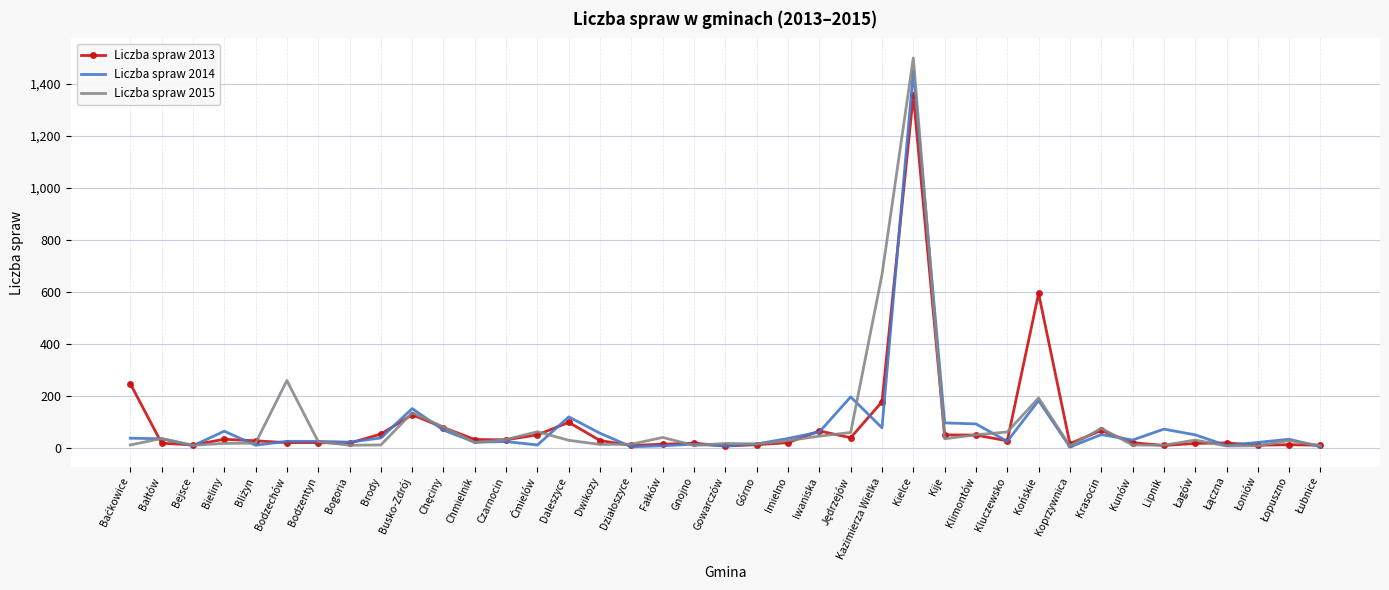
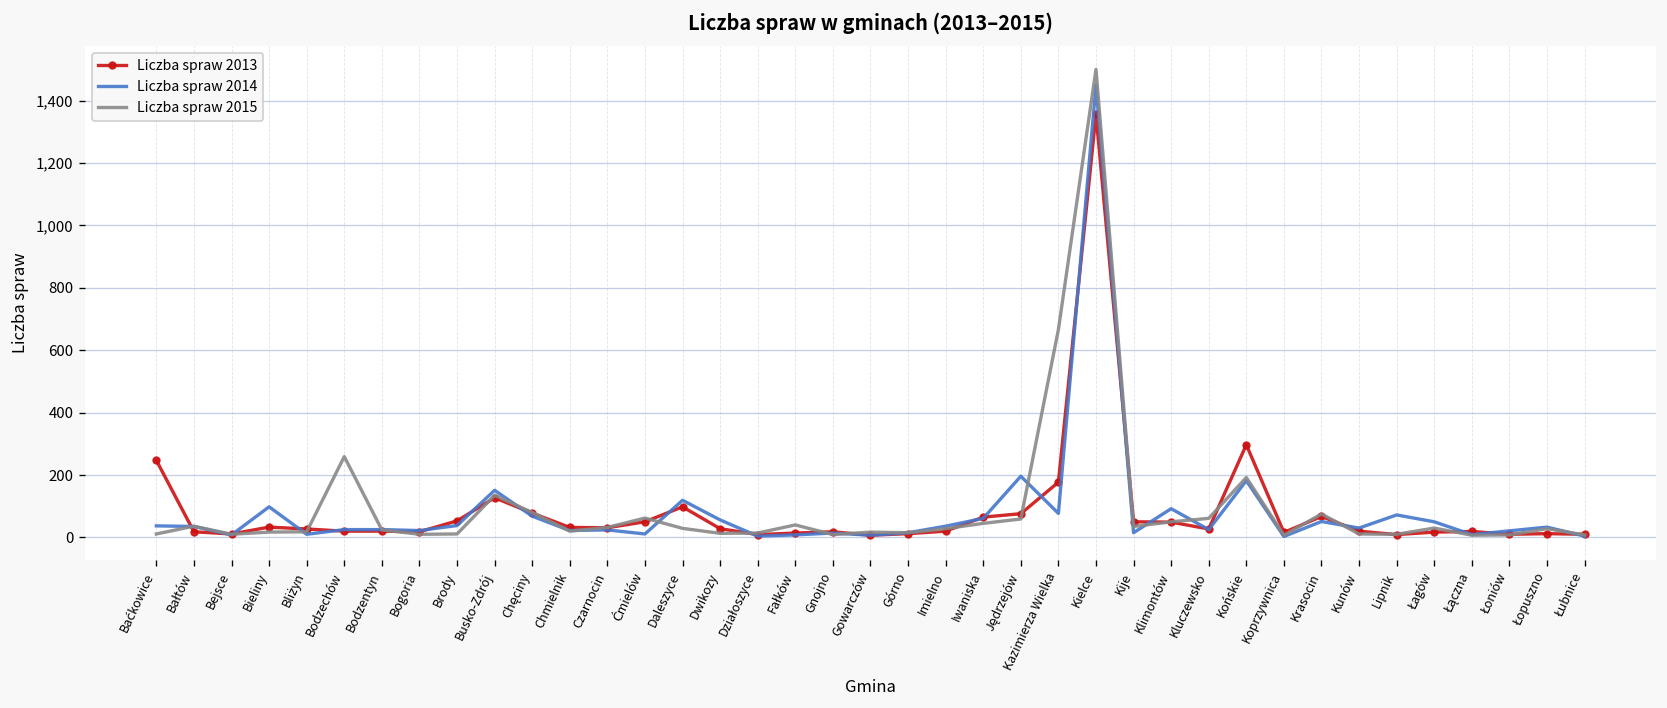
  {
    "Liczba spraw 2013": {
      "Baćkowice": "250",
      "Bałtów": "20",
      "Bieliny": "30",
      "Brody": "50",
      "Chmielnik": "30",
      "Ćmielów": "50",
      "Daleszyce": "100",
      "Dwikozy": "30",
-     "Jędrzejów": "40",
+     "Jędrzejów": "80",
      "Kazimierza Wielka": "180",
      "Kielce": "1,360",
      "Kije": "50",
-     "Końskie": "590",
+     "Końskie": "300",
      "Łagów": "20",
      "Łączna": "20",
      "Łopuszno": "10"
    },
    "Liczba spraw 2014": {
      "Baćkowice": "40",
-     "Bieliny": "60",
+     "Bieliny": "100",
      "Brody": "40",
      "Busko-Zdrój": "150",
      "Chęciny": "70",
      "Ćmielów": "10",
      "Daleszyce": "120",
      "Dwikozy": "60",
      "Jędrzejów": "200",
      "Kazimierza Wielka": "80",
      "Kielce": "1,450",
-     "Kije": "100",
+     "Kije": "20",
      "Klimontów": "90",
      "Końskie": "180",
      "Krasocin": "50",
      "Kunów": "30",
      "Lipnik": "70",
      "Łagów": "50",
      "Łoniów": "20"
    },
    "Liczba spraw 2015": {
      "Baćkowice": "10",
      "Bieliny": "20",
      "Bodzechów": "260",
      "Brody": "10",
      "Ćmielów": "60",
      "Daleszyce": "30",
      "Dwikozy": "10",
      "Fałków": "40",
      "Gowarczów": "20",
      "Iwaniska": "50",
      "Jędrzejów": "60",
      "Kazimierza Wielka": "670",
      "Kielce": "1,500",
      "Kije": "40",
      "Kluczewsko": "60",
      "Końskie": "190",
      "Łagów": "30"
    }
  }
